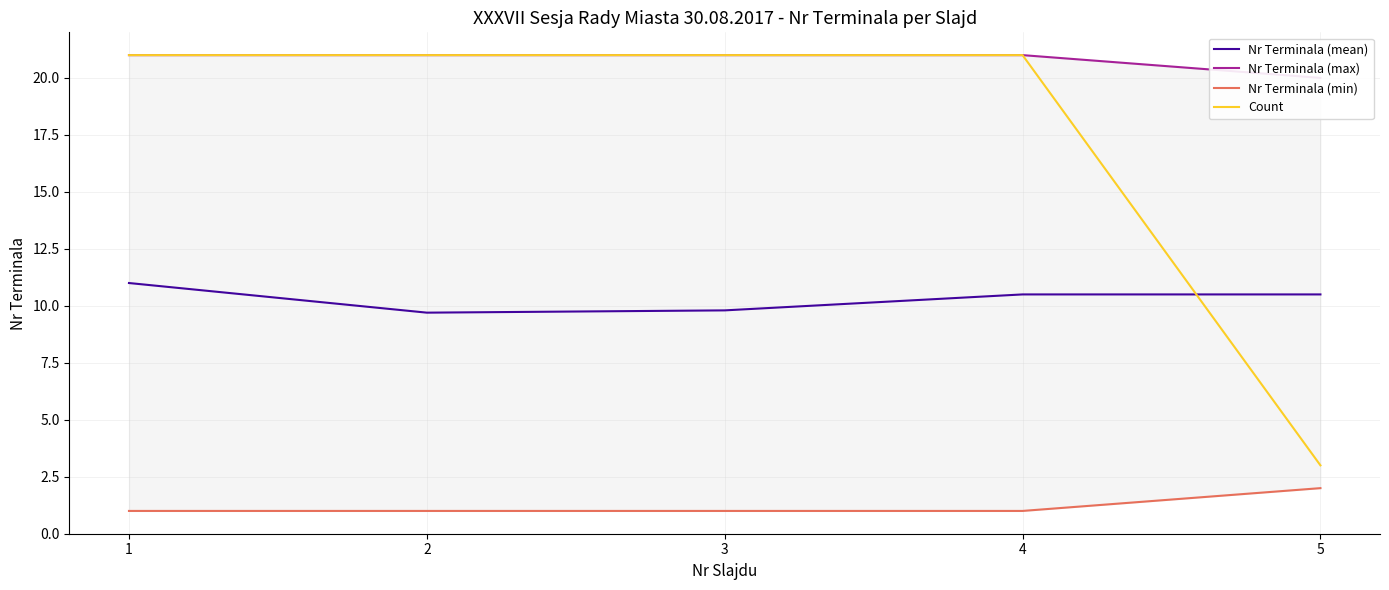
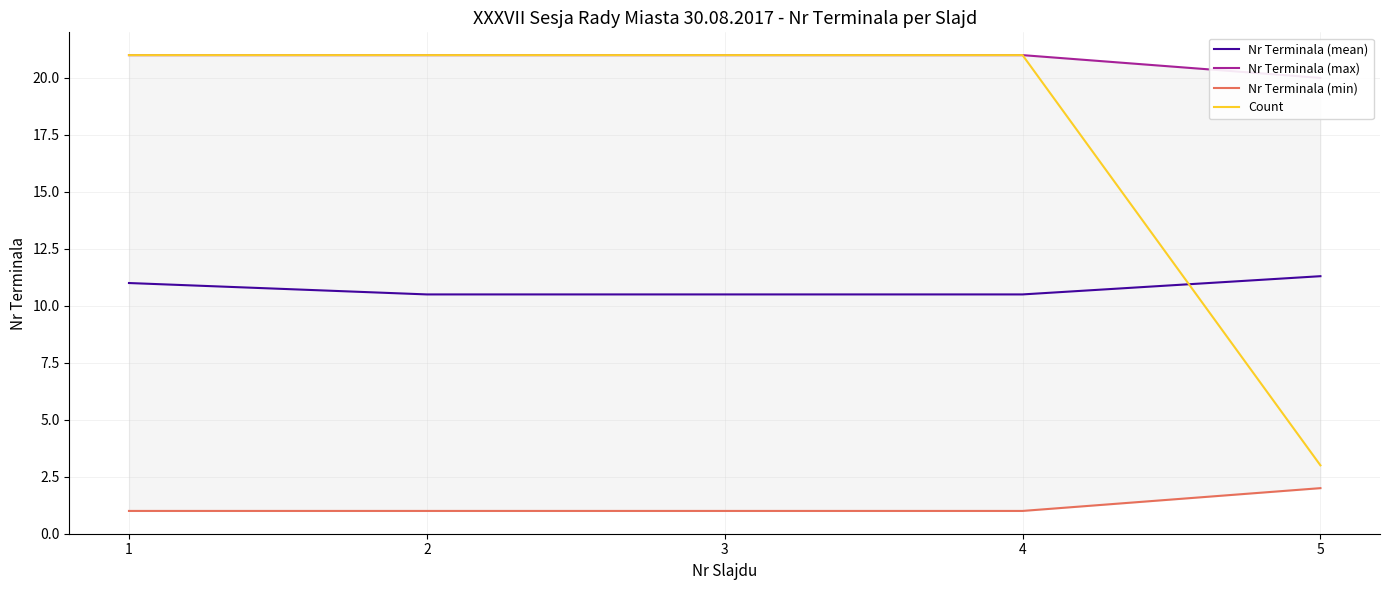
  {
    "Nr Terminala (mean)": {
      "1": 11.0,
-     "2": 9.7,
-     "3": 9.8,
+     "2": 10.5,
+     "3": 10.5,
      "4": 10.5,
-     "5": 10.5
+     "5": 11.3
    },
    "Nr Terminala (min)": {
      "1": 1.0,
      "2": 1.0,
      "3": 1.0,
      "4": 1.0,
      "5": 2.0
    },
    "Count": {
      "5": 3.0
    }
  }
